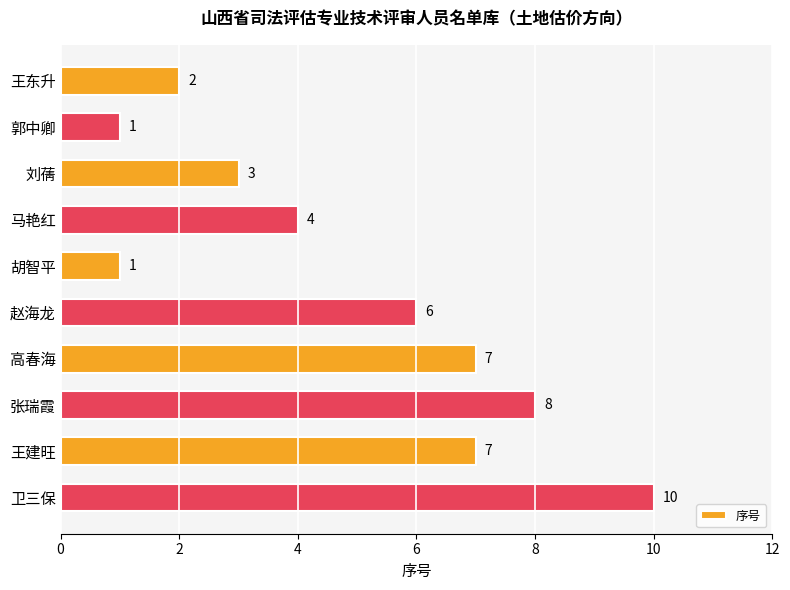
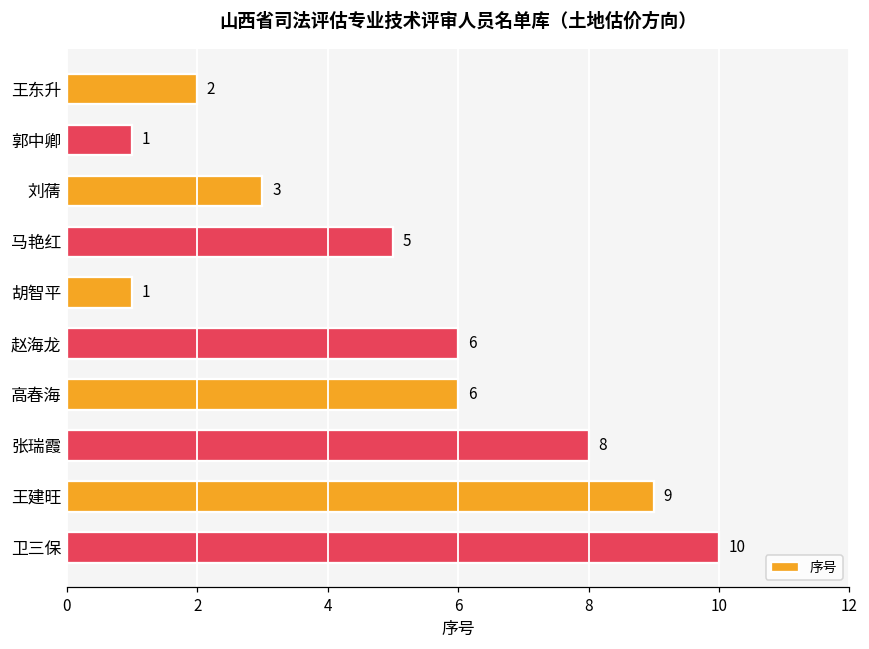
  {
    "王东升": 2,
    "郭中卿": 1,
    "刘蒨": 3,
-   "马艳红": 4,
+   "马艳红": 5,
    "胡智平": 1,
    "赵海龙": 6,
-   "高春海": 7,
+   "高春海": 6,
    "张瑞霞": 8,
-   "王建旺": 7,
+   "王建旺": 9,
    "卫三保": 10
  }
